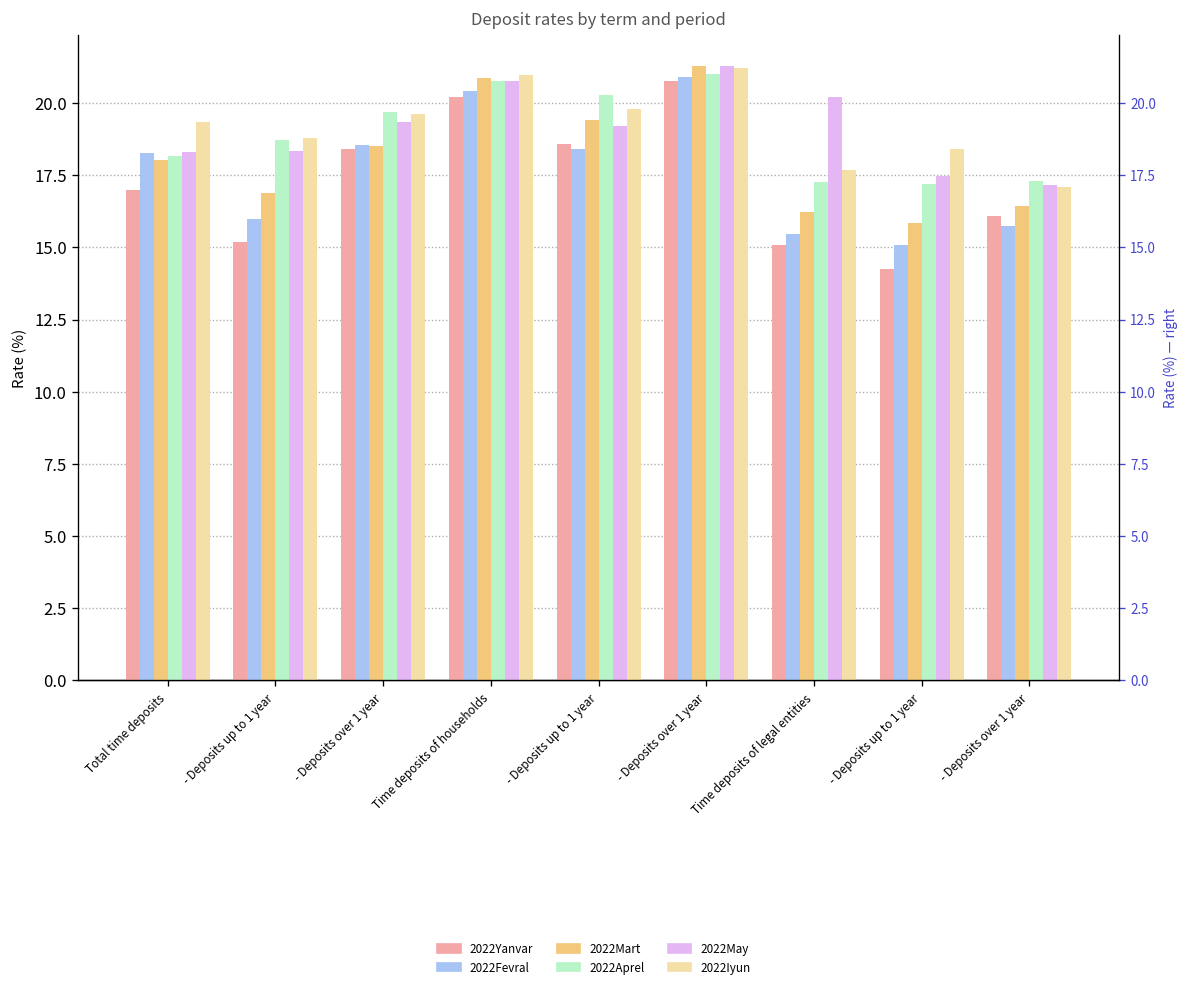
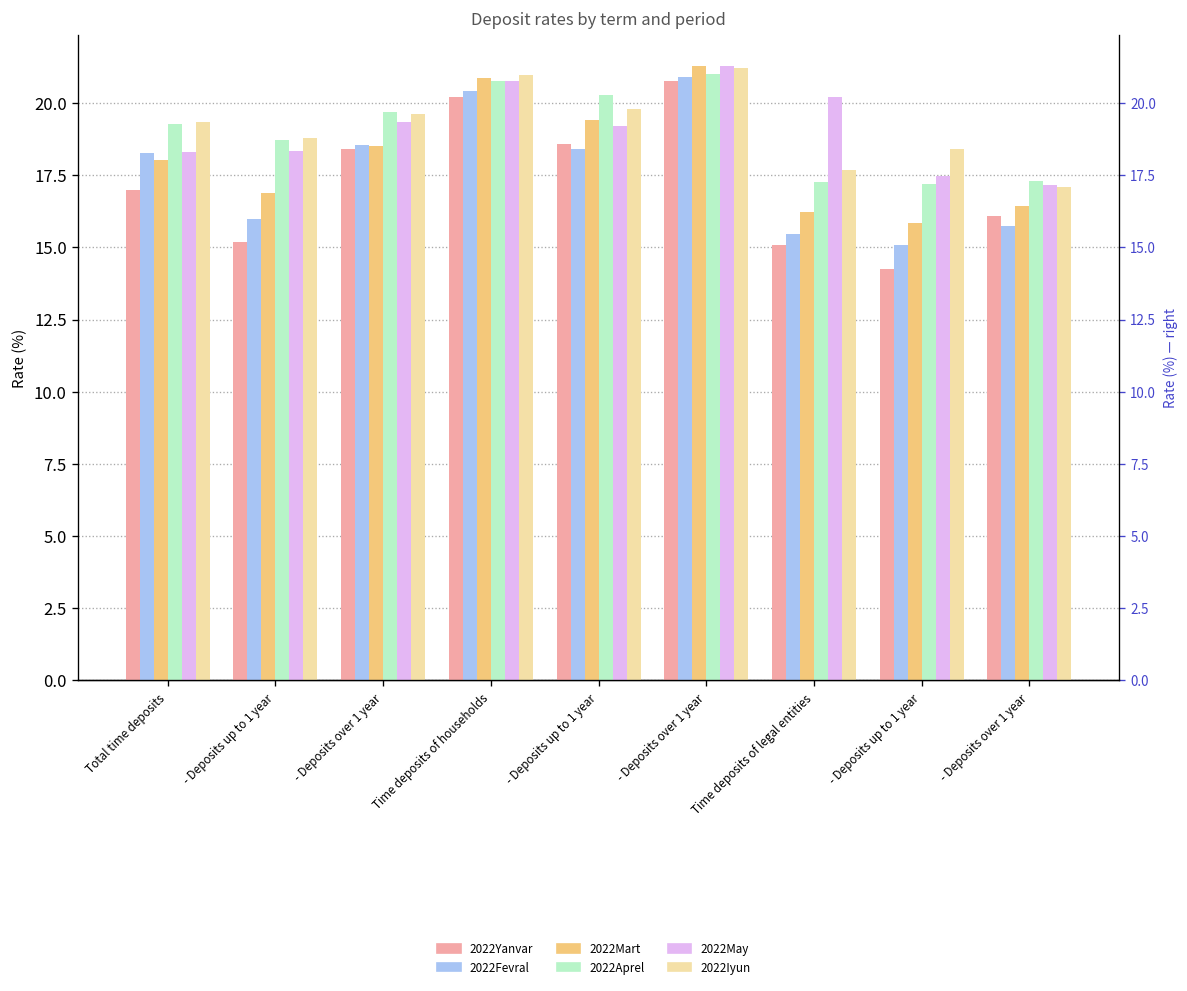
  {
    "2022Fevral": {
      "Total time deposits": 18.3,
      "Time deposits of households": 20.4,
      "Time deposits of legal entities": 15.5
    },
    "2022Aprel": {
-     "Total time deposits": 18.2,
+     "Total time deposits": 19.3,
      "Time deposits of households": 20.8,
      "Time deposits of legal entities": 17.3
    },
    "2022May": {
      "Total time deposits": 18.3,
      "Time deposits of households": 20.8,
      "Time deposits of legal entities": 20.2
    }
  }
